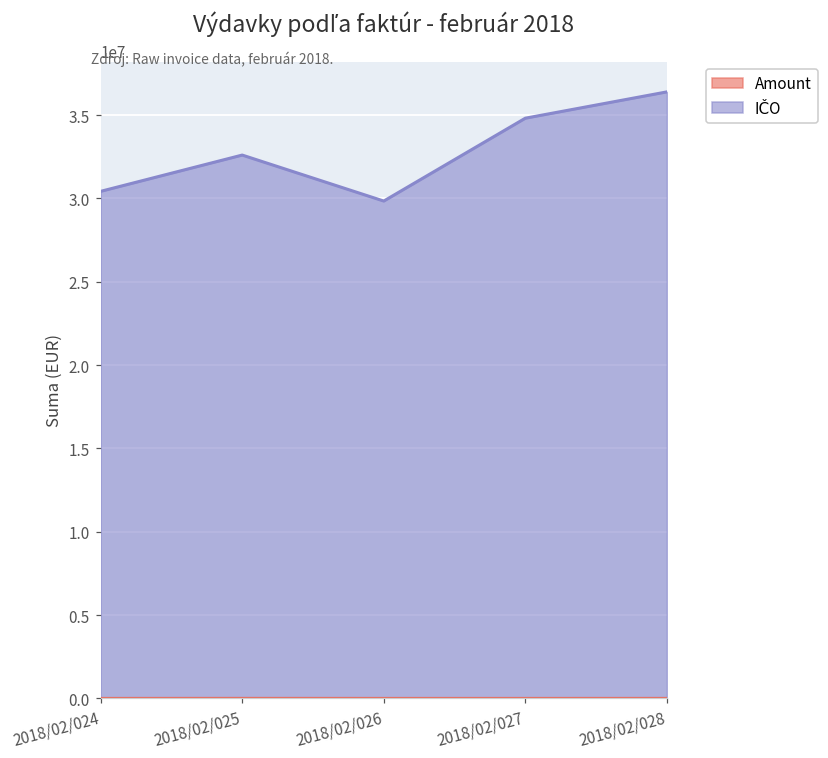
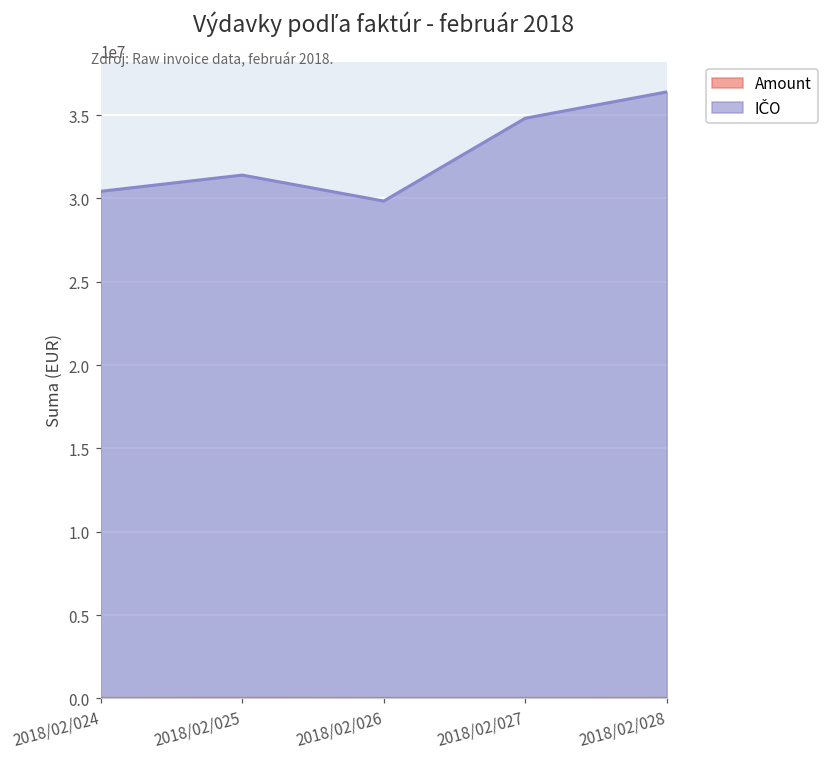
  {
    "Amount": {
      "2018/02/024": 0,
      "2018/02/025": 0,
      "2018/02/026": 0,
      "2018/02/027": 0,
      "2018/02/028": 0
    },
    "IČO": {
      "2018/02/024": 30400000,
-     "2018/02/025": 32600000,
+     "2018/02/025": 31400000,
      "2018/02/026": 29800000,
      "2018/02/027": 34800000,
      "2018/02/028": 36400000
    }
  }
